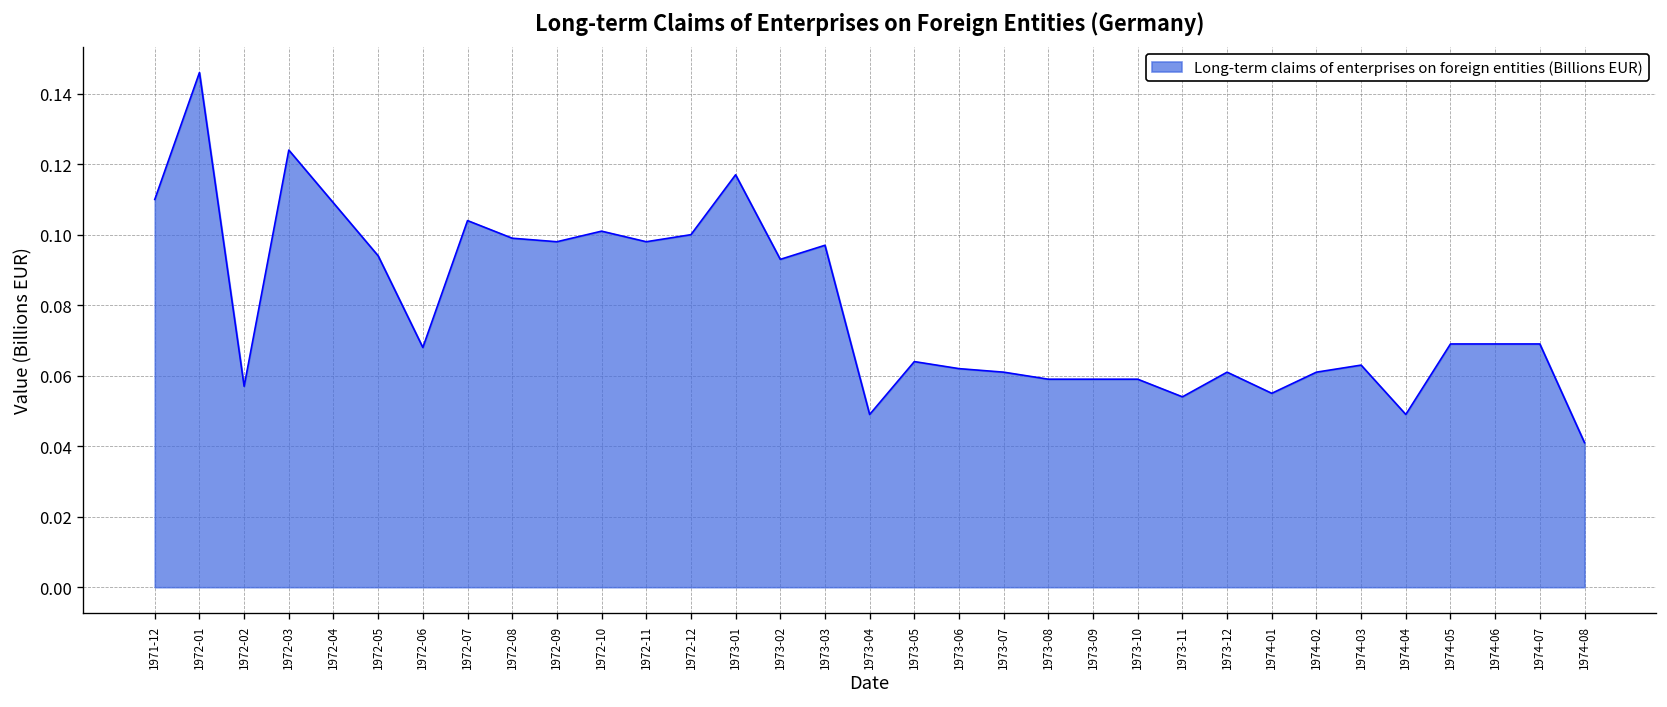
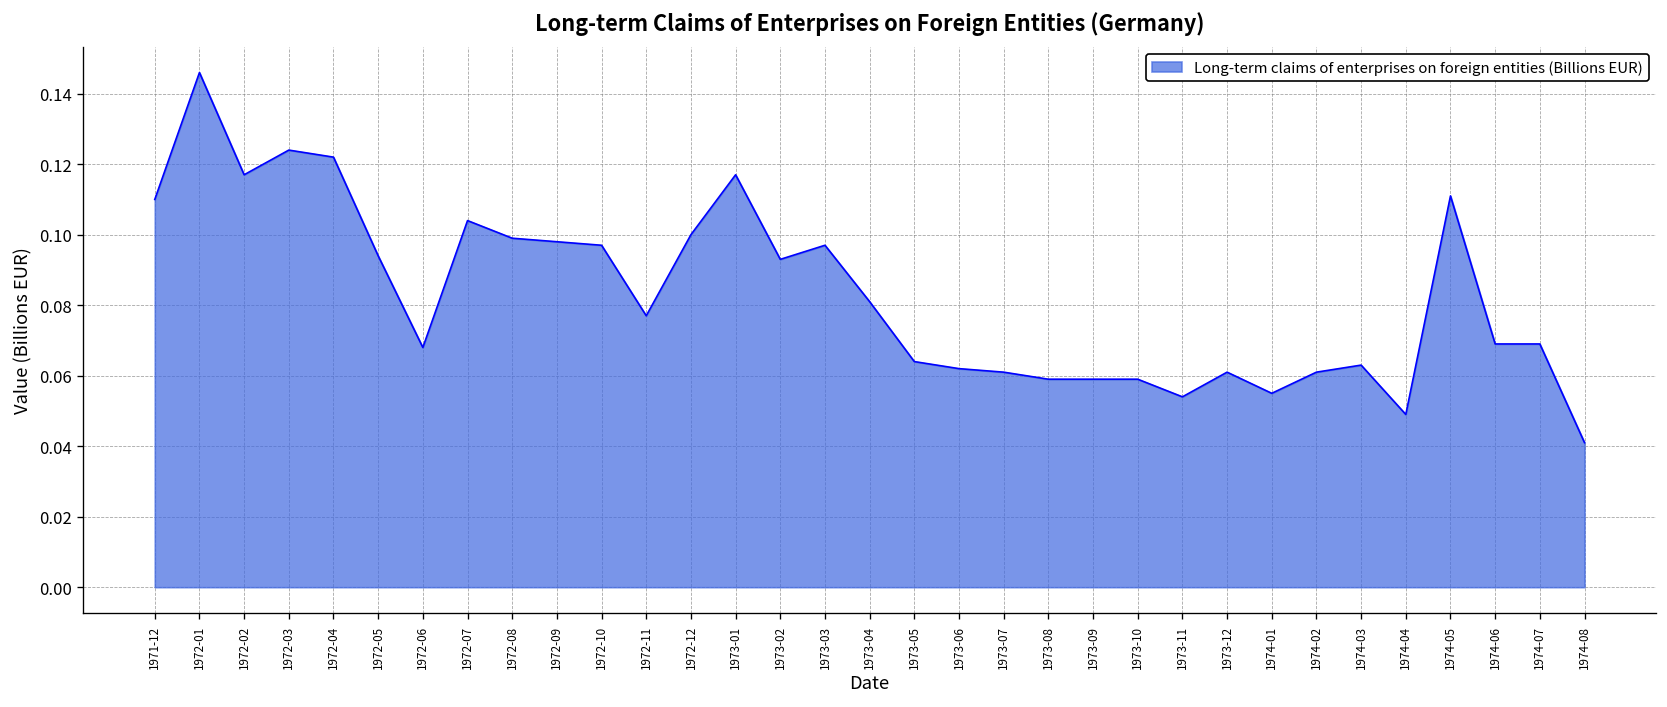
  {
    "1971-12": 0.110,
    "1972-01": 0.146,
-   "1972-02": 0.057,
+   "1972-02": 0.117,
    "1972-03": 0.124,
-   "1972-04": 0.109,
+   "1972-04": 0.122,
    "1972-05": 0.094,
    "1972-06": 0.068,
    "1972-07": 0.104,
    "1972-08": 0.099,
    "1972-09": 0.098,
-   "1972-10": 0.101,
-   "1972-11": 0.098,
+   "1972-10": 0.097,
+   "1972-11": 0.077,
    "1972-12": 0.100,
    "1973-01": 0.117,
    "1973-02": 0.093,
    "1973-03": 0.097,
-   "1973-04": 0.049,
+   "1973-04": 0.081,
    "1973-05": 0.064,
    "1973-06": 0.062,
    "1973-07": 0.061,
    "1973-08": 0.059,
    "1973-09": 0.059,
    "1973-10": 0.059,
    "1973-11": 0.054,
    "1973-12": 0.061,
    "1974-01": 0.055,
    "1974-02": 0.061,
    "1974-03": 0.063,
    "1974-04": 0.049,
-   "1974-05": 0.069,
+   "1974-05": 0.111,
    "1974-06": 0.069,
    "1974-07": 0.069,
    "1974-08": 0.041
  }
